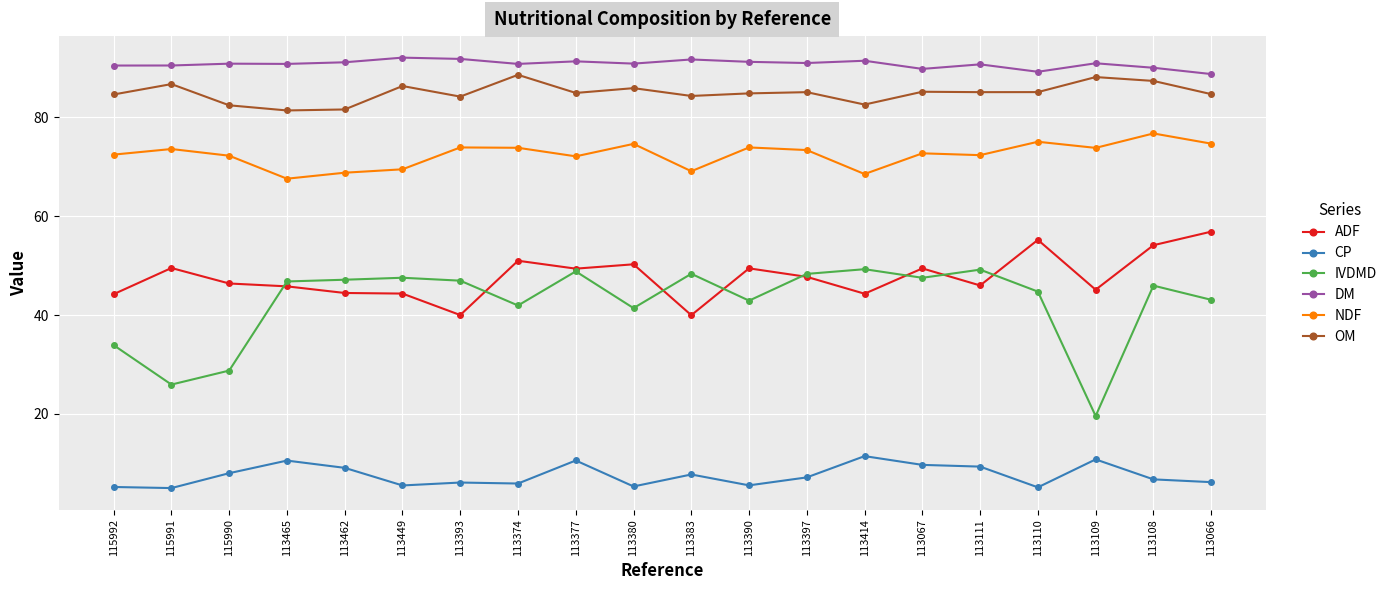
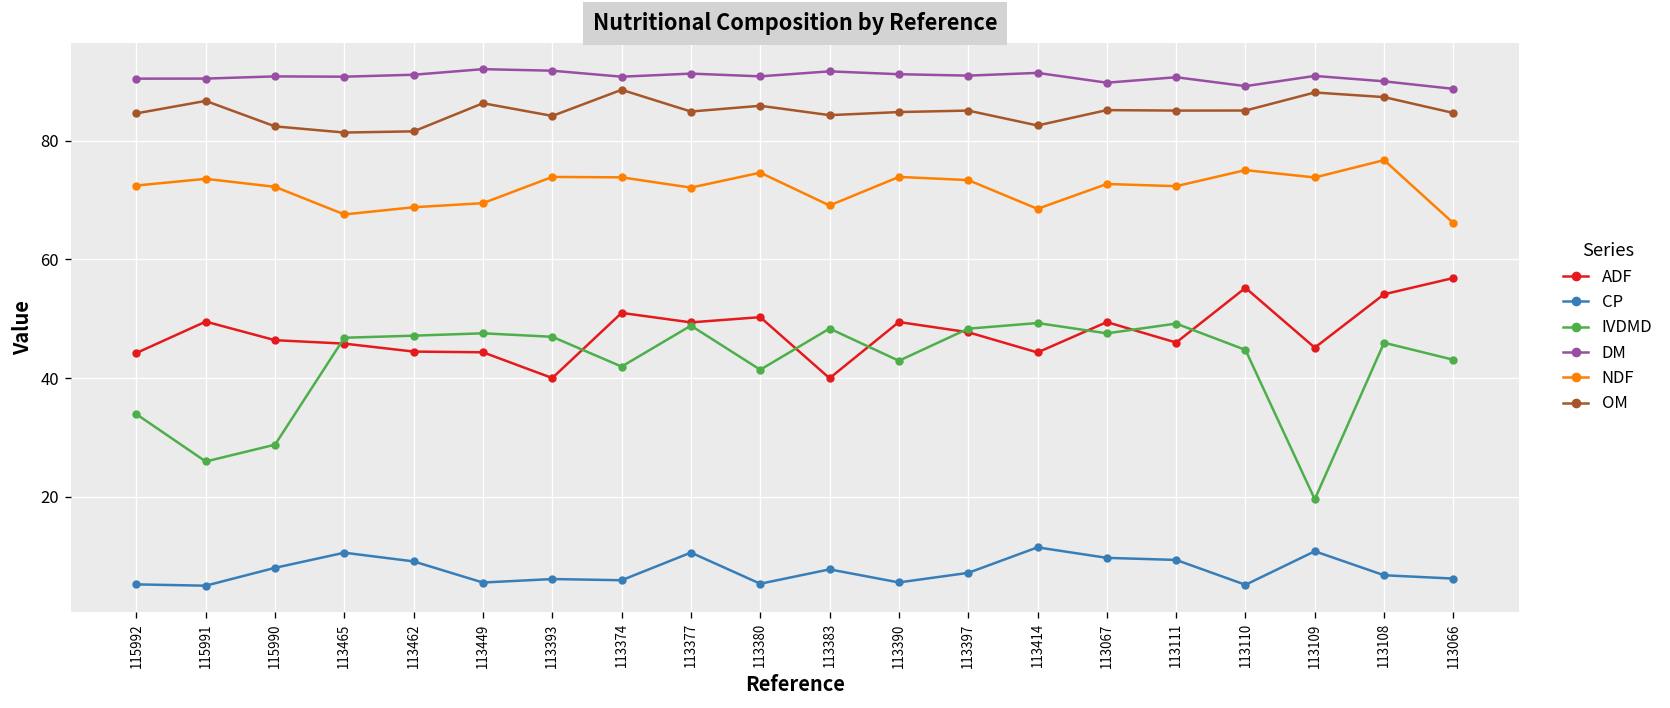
  {
    "ADF": {
      "115992": 44,
      "115991": 50,
      "115990": 46,
      "113465": 46,
      "113462": 44,
      "113449": 44,
      "113393": 40,
      "113374": 51,
      "113377": 49,
      "113380": 50,
      "113383": 40,
      "113390": 49,
      "113397": 48,
      "113414": 44,
      "113067": 49,
      "113111": 46,
      "113110": 55,
      "113109": 45,
      "113108": 54,
      "113066": 57
    },
    "CP": {
      "115992": 5,
      "115991": 5,
      "115990": 8,
      "113465": 11,
      "113462": 9,
      "113449": 6,
      "113393": 6,
      "113374": 6,
      "113377": 11,
      "113380": 5,
      "113383": 8,
      "113390": 6,
      "113397": 7,
      "113414": 11,
      "113067": 10,
      "113111": 9,
      "113110": 5,
      "113109": 11,
      "113108": 7,
      "113066": 6
    },
    "IVDMD": {
      "115992": 34,
      "115991": 26,
      "115990": 29,
      "113465": 47,
      "113462": 47,
      "113449": 48,
      "113393": 47,
      "113374": 42,
      "113377": 49,
      "113380": 41,
      "113383": 48,
      "113390": 43,
      "113397": 48,
      "113414": 49,
      "113067": 48,
      "113111": 49,
      "113110": 45,
      "113109": 20,
      "113108": 46,
      "113066": 43
    },
    "DM": {
      "115992": 90,
      "115991": 90,
      "115990": 91,
      "113465": 91,
      "113462": 91,
      "113449": 92,
      "113393": 92,
      "113374": 91,
      "113377": 91,
      "113380": 91,
      "113383": 92,
      "113390": 91,
      "113397": 91,
      "113414": 91,
      "113067": 90,
      "113111": 91,
      "113110": 89,
      "113109": 91,
      "113108": 90,
      "113066": 89
    },
    "NDF": {
      "115992": 72,
      "115991": 74,
      "115990": 72,
      "113465": 68,
      "113462": 69,
      "113449": 69,
      "113393": 74,
      "113374": 74,
      "113377": 72,
      "113380": 75,
      "113383": 69,
      "113390": 74,
      "113397": 73,
      "113414": 69,
      "113067": 73,
      "113111": 72,
      "113110": 75,
      "113109": 74,
      "113108": 77,
-     "113066": 75
+     "113066": 66
    },
    "OM": {
      "115992": 85,
      "115991": 87,
      "115990": 82,
      "113465": 81,
      "113462": 82,
      "113449": 86,
      "113393": 84,
      "113374": 89,
      "113377": 85,
      "113380": 86,
      "113383": 84,
      "113390": 85,
      "113397": 85,
      "113414": 83,
      "113067": 85,
      "113111": 85,
      "113110": 85,
      "113109": 88,
      "113108": 87,
      "113066": 85
    }
  }
